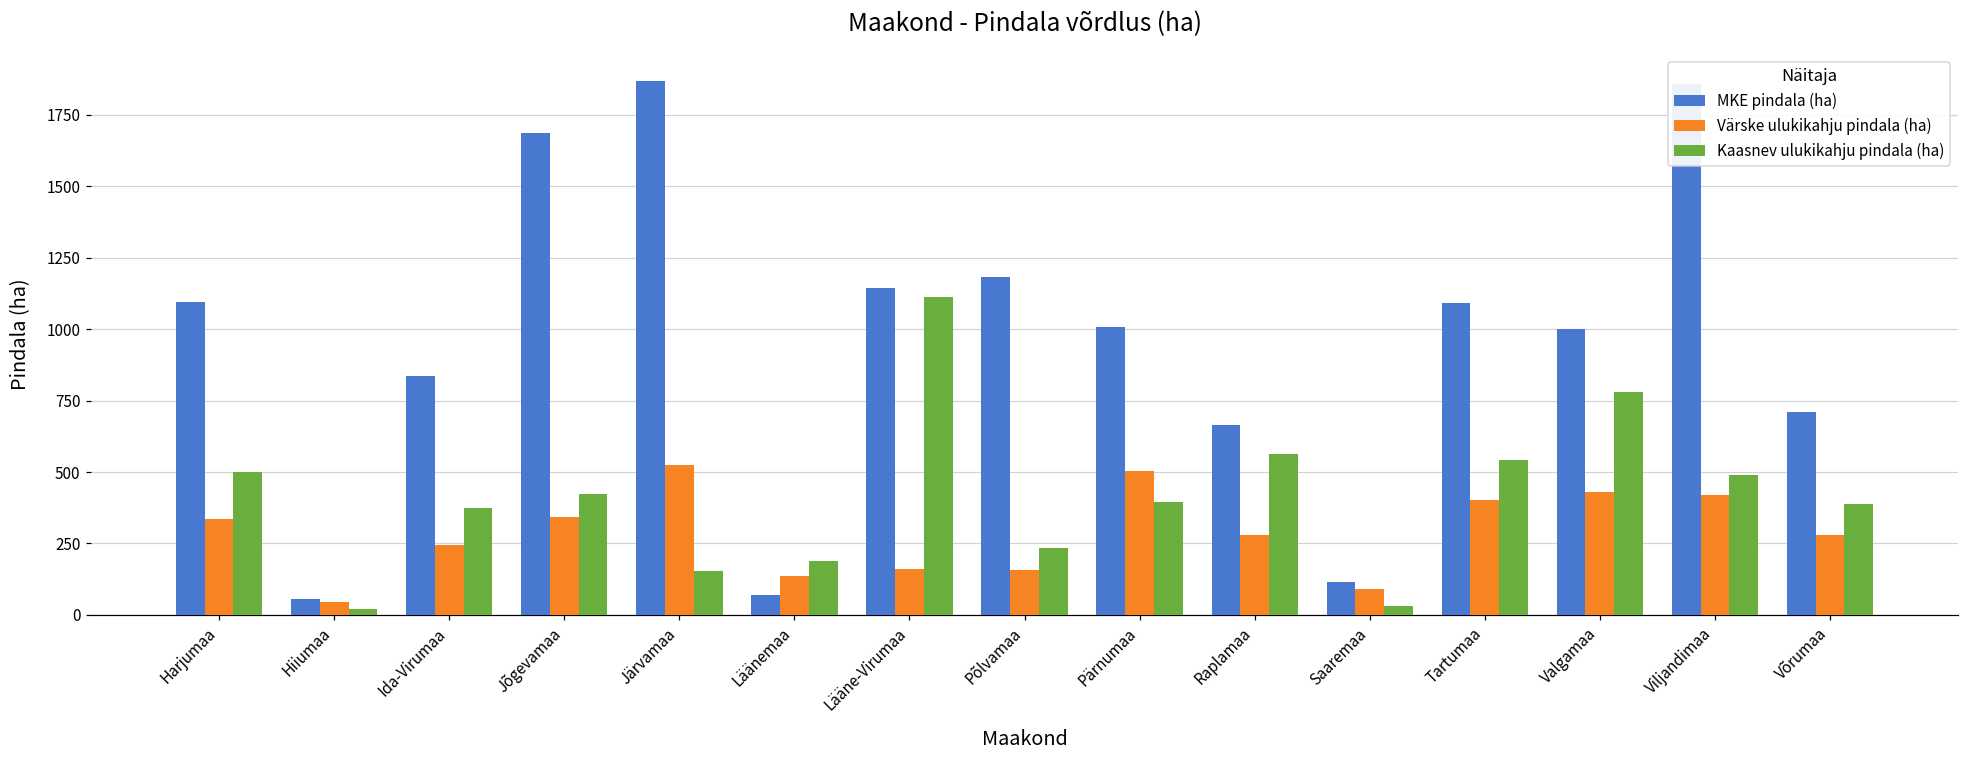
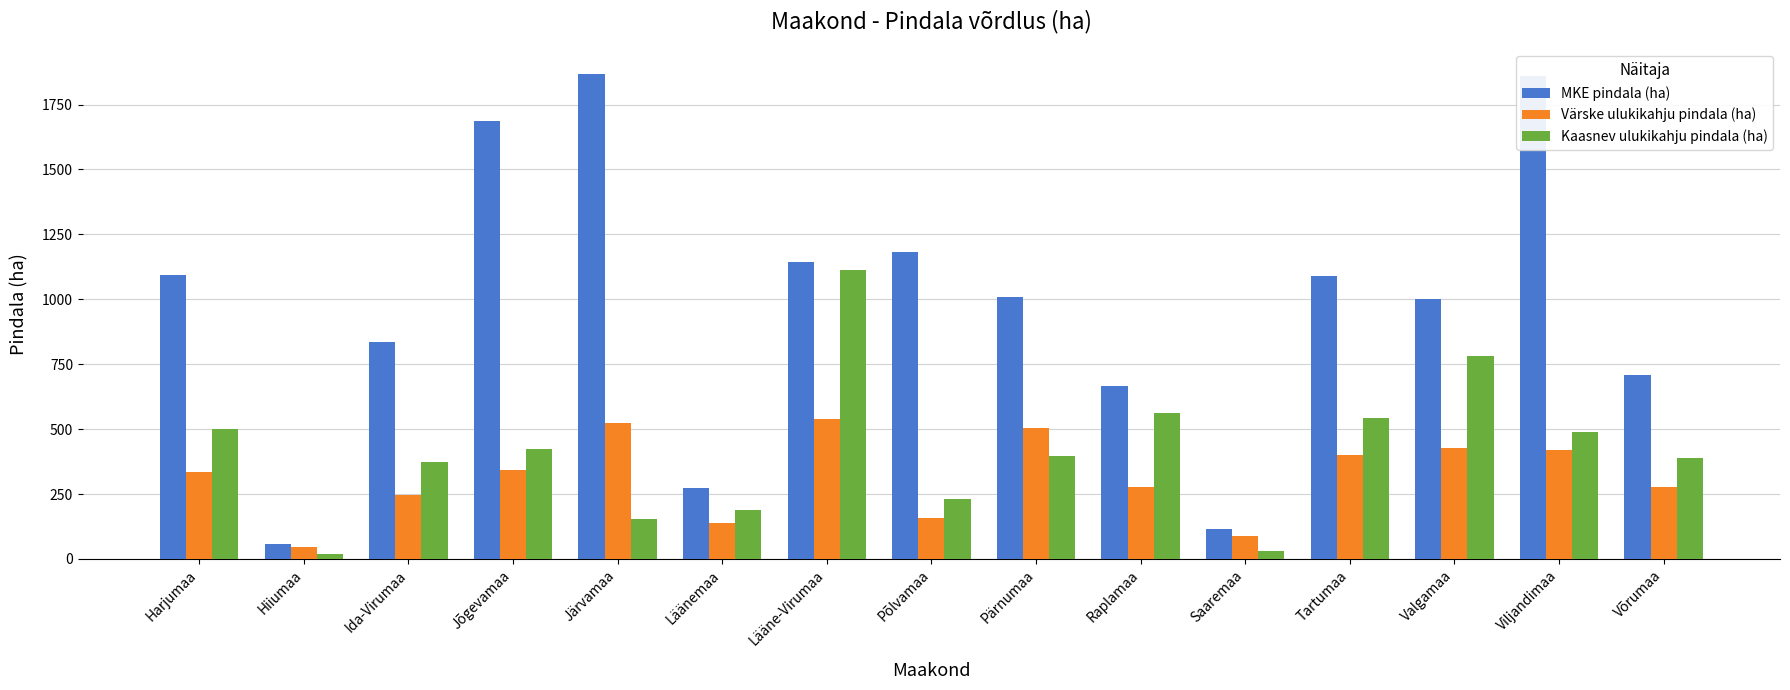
  {
    "MKE pindala (ha)": {
      "Harjumaa": 1090,
      "Hiiumaa": 60,
      "Ida-Virumaa": 840,
      "Jõgevamaa": 1690,
      "Järvamaa": 1870,
-     "Läänemaa": 70,
+     "Läänemaa": 270,
      "Lääne-Virumaa": 1140,
      "Põlvamaa": 1180,
      "Pärnumaa": 1010,
      "Raplamaa": 670,
      "Saaremaa": 120,
      "Tartumaa": 1090,
      "Valgamaa": 1000,
      "Võrumaa": 710
    },
    "Värske ulukikahju pindala (ha)": {
      "Harjumaa": 330,
      "Hiiumaa": 50,
      "Ida-Virumaa": 240,
      "Jõgevamaa": 340,
      "Järvamaa": 520,
      "Läänemaa": 140,
-     "Lääne-Virumaa": 160,
+     "Lääne-Virumaa": 540,
      "Põlvamaa": 160,
      "Pärnumaa": 500,
      "Raplamaa": 280,
      "Saaremaa": 90,
      "Tartumaa": 400,
      "Valgamaa": 430,
      "Viljandimaa": 420,
      "Võrumaa": 280
    },
    "Kaasnev ulukikahju pindala (ha)": {
      "Harjumaa": 500,
      "Hiiumaa": 20,
      "Ida-Virumaa": 370,
      "Jõgevamaa": 420,
      "Järvamaa": 160,
      "Läänemaa": 190,
      "Lääne-Virumaa": 1110,
      "Põlvamaa": 230,
      "Pärnumaa": 400,
      "Raplamaa": 560,
      "Saaremaa": 30,
      "Tartumaa": 540,
      "Valgamaa": 780,
      "Viljandimaa": 490,
      "Võrumaa": 390
    }
  }
